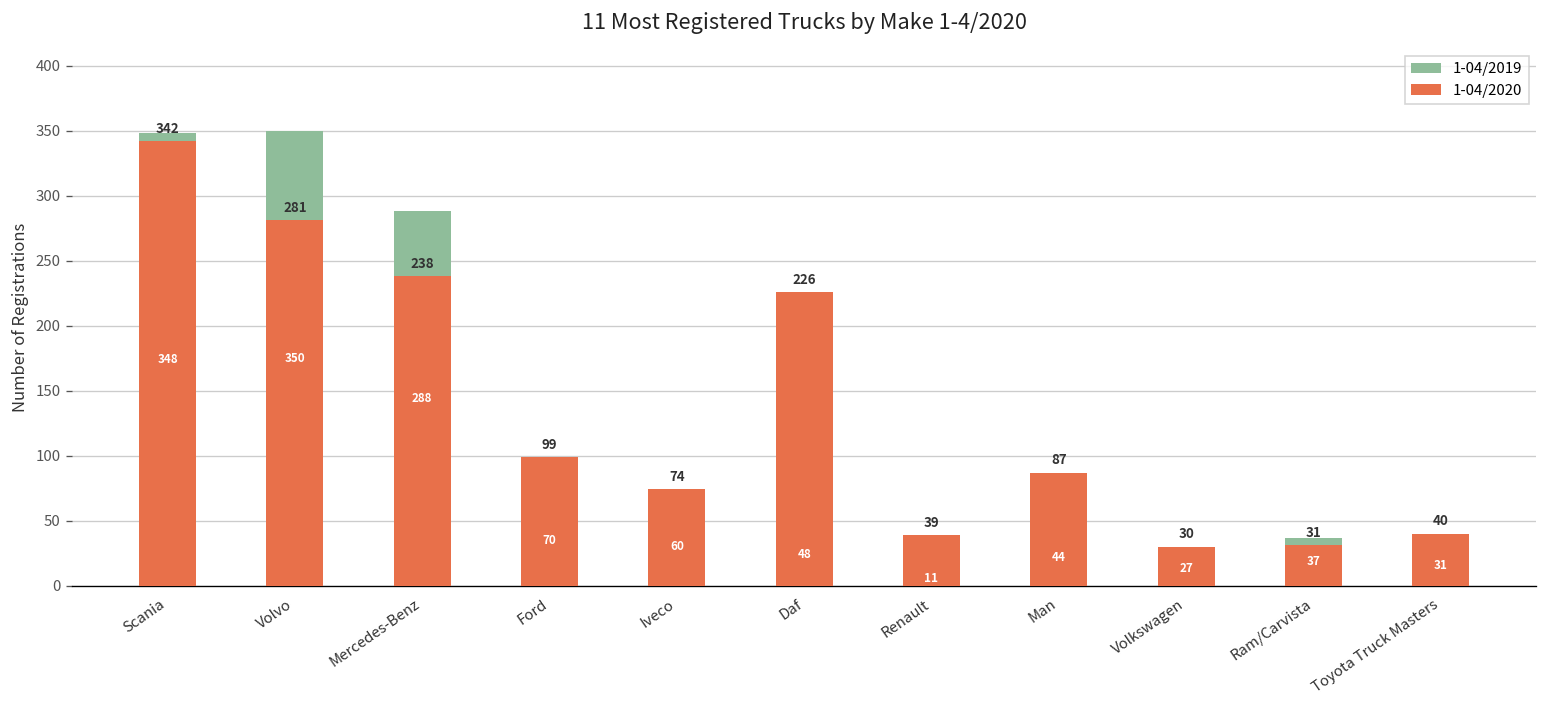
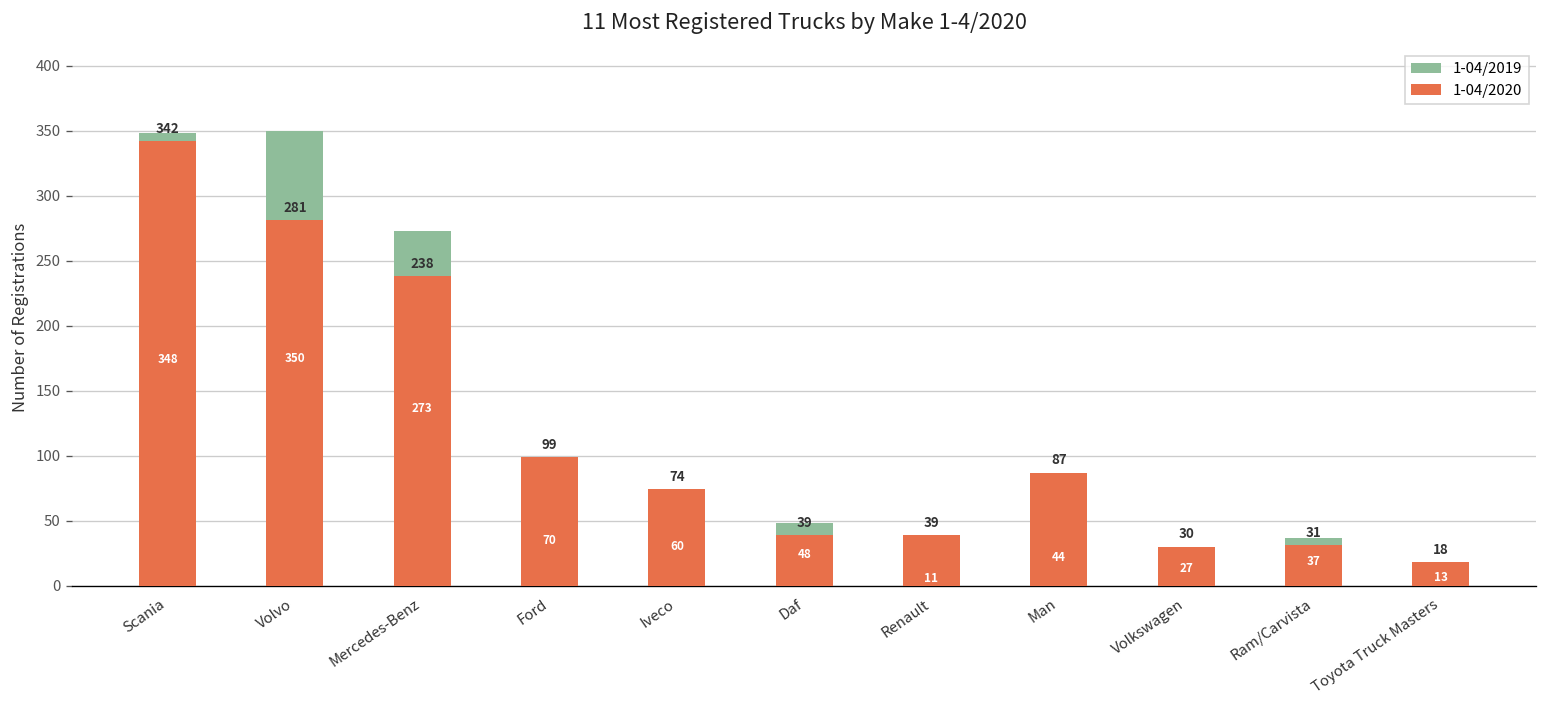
  {
    "1-04/2019": {
-     "Mercedes-Benz": 288,
+     "Mercedes-Benz": 273,
      "Ram/Carvista": 37,
-     "Toyota Truck Masters": 31
+     "Toyota Truck Masters": 13
    },
    "1-04/2020": {
      "Ford": 99,
      "Iveco": 74,
-     "Daf": 226,
+     "Daf": 39,
      "Renault": 39,
      "Man": 87,
      "Volkswagen": 30,
-     "Toyota Truck Masters": 40
+     "Toyota Truck Masters": 18
    }
  }
